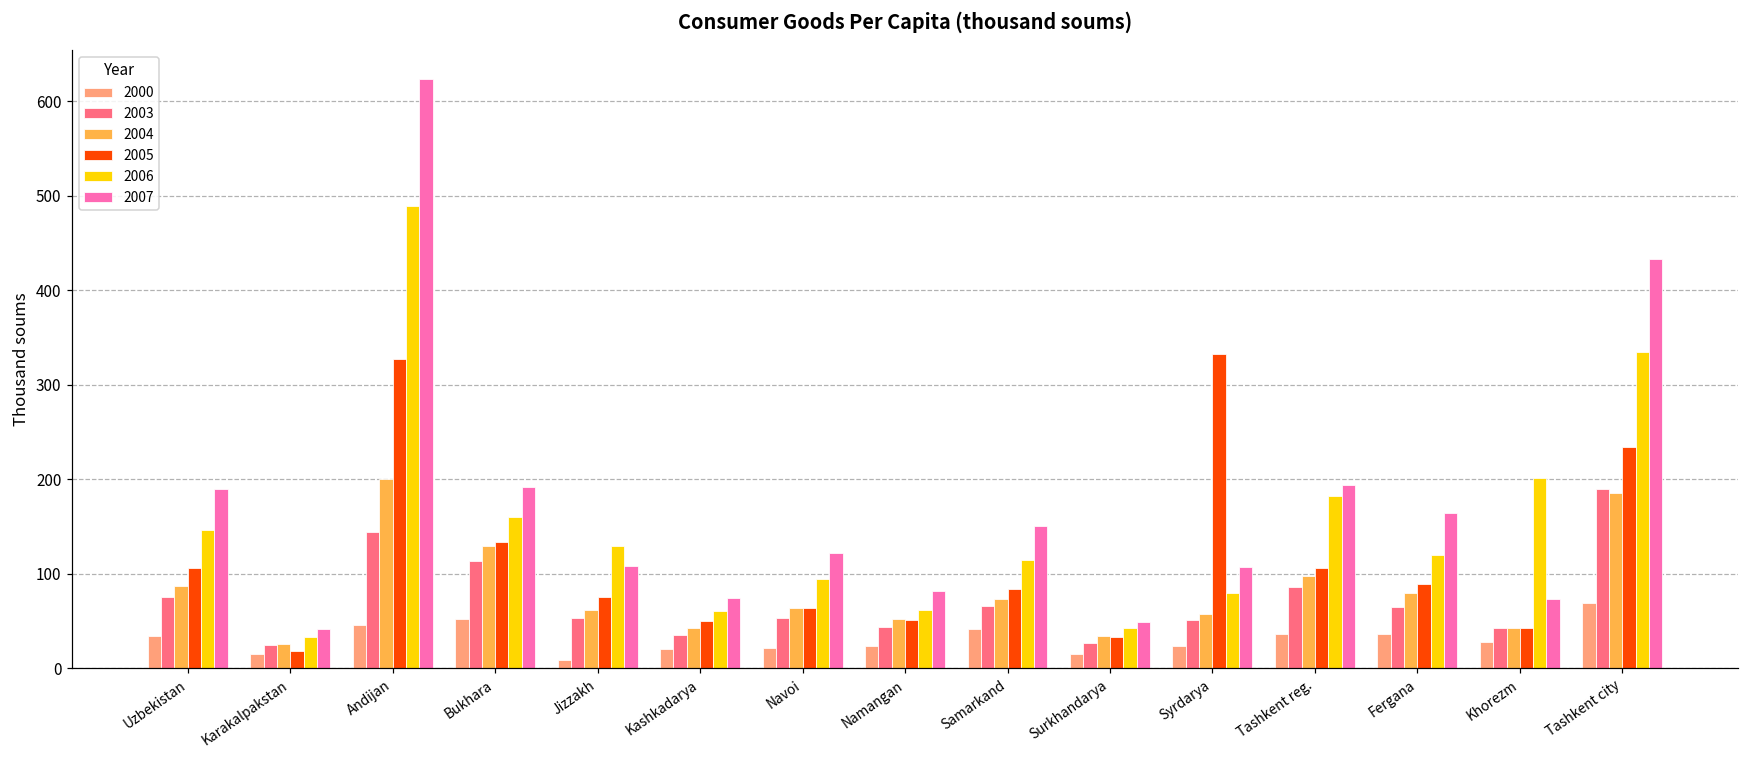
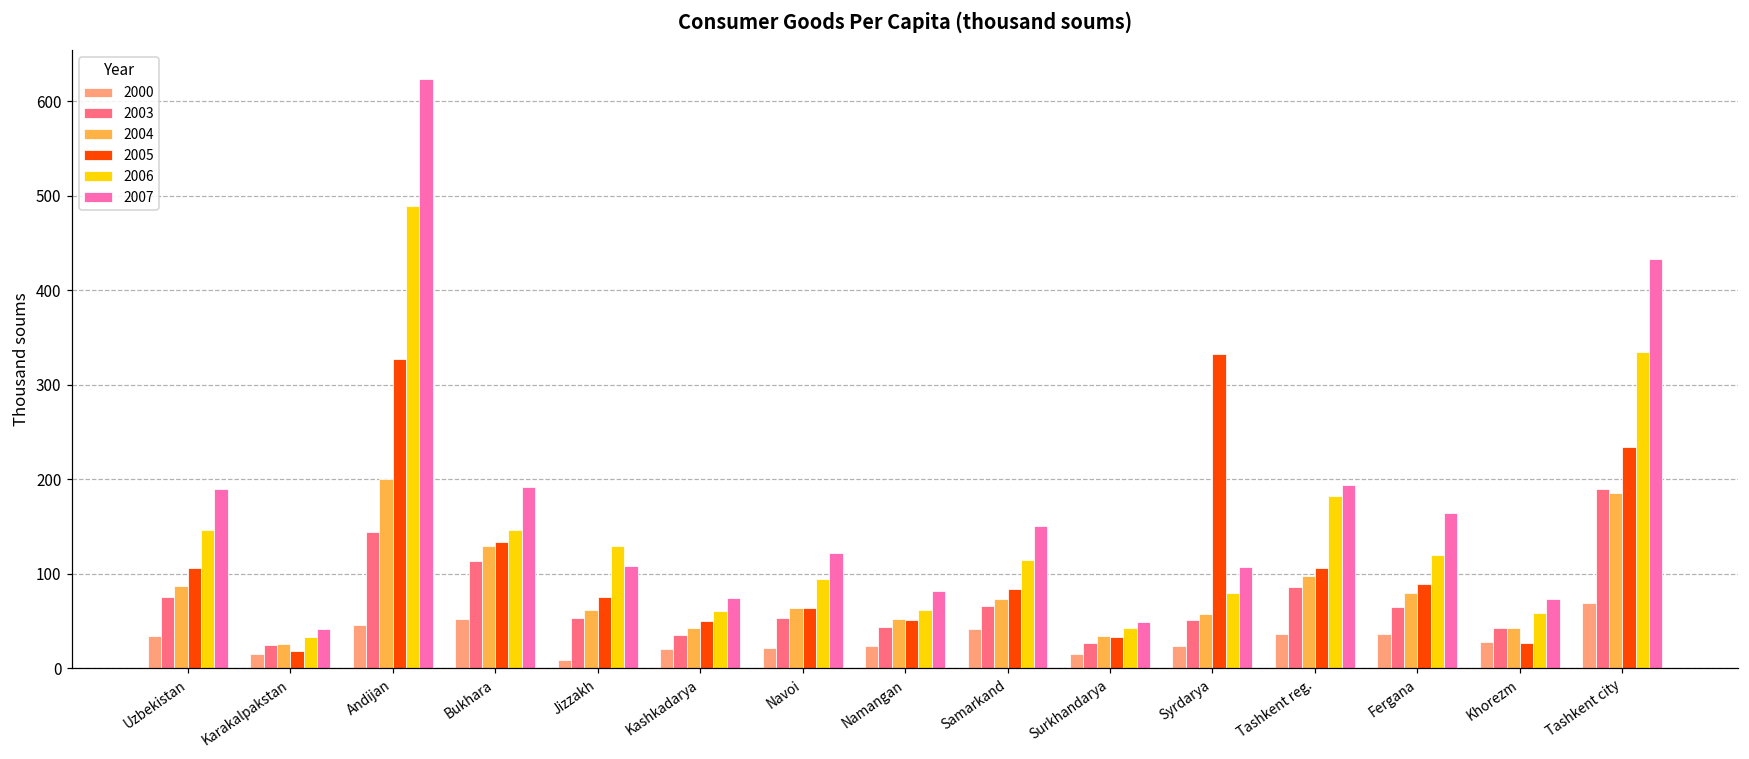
  {
    "2005": {
      "Uzbekistan": 110,
      "Karakalpakstan": 20,
      "Andijan": 330,
      "Bukhara": 130,
      "Jizzakh": 70,
      "Kashkadarya": 50,
      "Navoi": 60,
      "Namangan": 50,
      "Samarkand": 80,
      "Surkhandarya": 30,
      "Syrdarya": 330,
      "Tashkent reg.": 110,
      "Fergana": 90,
-     "Khorezm": 40,
+     "Khorezm": 30,
      "Tashkent city": 230
    },
    "2006": {
      "Uzbekistan": 150,
      "Karakalpakstan": 30,
      "Andijan": 490,
-     "Bukhara": 160,
+     "Bukhara": 150,
      "Jizzakh": 130,
      "Kashkadarya": 60,
      "Navoi": 90,
      "Namangan": 60,
      "Samarkand": 110,
      "Surkhandarya": 40,
      "Syrdarya": 80,
      "Tashkent reg.": 180,
      "Fergana": 120,
-     "Khorezm": 200,
+     "Khorezm": 60,
      "Tashkent city": 340
    }
  }
